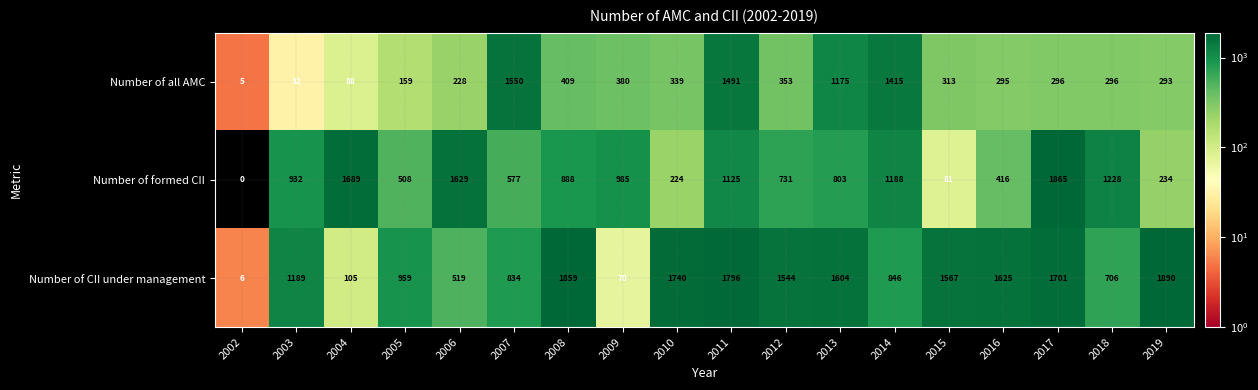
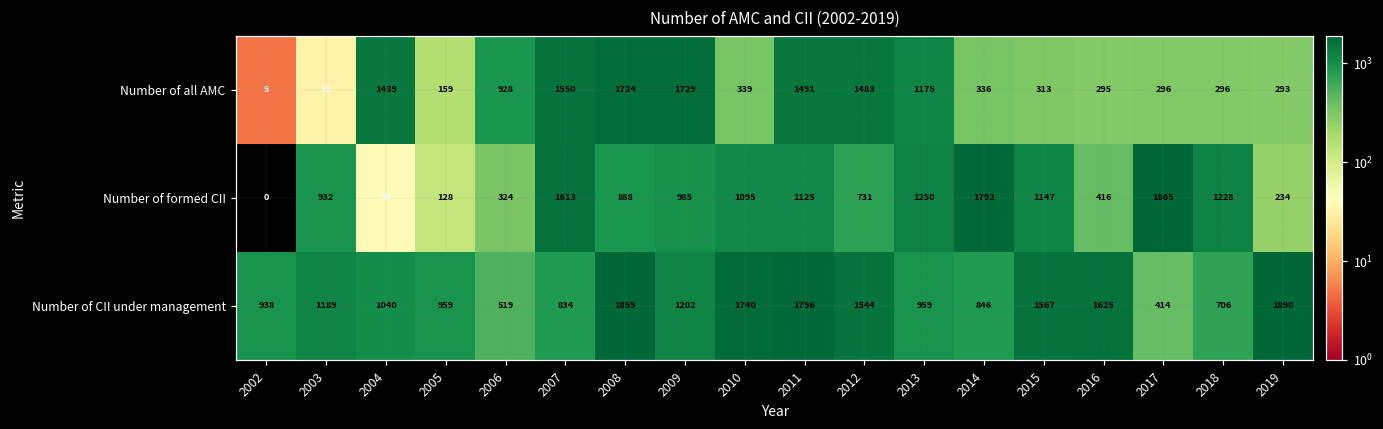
  {
    "Number of all AMC": {
      "2002": 5,
      "2003": 32,
-     "2004": 88,
+     "2004": 1439,
      "2005": 159,
-     "2006": 228,
+     "2006": 928,
      "2007": 1550,
-     "2008": 409,
-     "2009": 380,
+     "2008": 1724,
+     "2009": 1729,
      "2010": 339,
      "2011": 1491,
-     "2012": 353,
+     "2012": 1483,
      "2013": 1175,
-     "2014": 1415,
+     "2014": 336,
      "2015": 313,
      "2016": 295,
      "2017": 296,
      "2018": 296,
      "2019": 293
    },
    "Number of formed CII": {
      "2002": 0,
      "2003": 932,
-     "2004": 1689,
-     "2005": 508,
-     "2006": 1629,
-     "2007": 577,
+     "2004": 39,
+     "2005": 128,
+     "2006": 324,
+     "2007": 1613,
      "2008": 888,
      "2009": 985,
-     "2010": 224,
+     "2010": 1095,
      "2011": 1125,
      "2012": 731,
-     "2013": 803,
-     "2014": 1188,
-     "2015": 81,
+     "2013": 1250,
+     "2014": 1792,
+     "2015": 1147,
      "2016": 416,
      "2017": 1865,
      "2018": 1228,
      "2019": 234
    },
    "Number of CII under management": {
-     "2002": 6,
+     "2002": 938,
      "2003": 1189,
-     "2004": 105,
+     "2004": 1040,
      "2005": 959,
      "2006": 519,
      "2007": 834,
      "2008": 1859,
-     "2009": 70,
+     "2009": 1202,
      "2010": 1740,
      "2011": 1796,
      "2012": 1544,
-     "2013": 1604,
+     "2013": 959,
      "2014": 846,
      "2015": 1567,
      "2016": 1625,
-     "2017": 1701,
+     "2017": 414,
      "2018": 706,
      "2019": 1890
    }
  }
